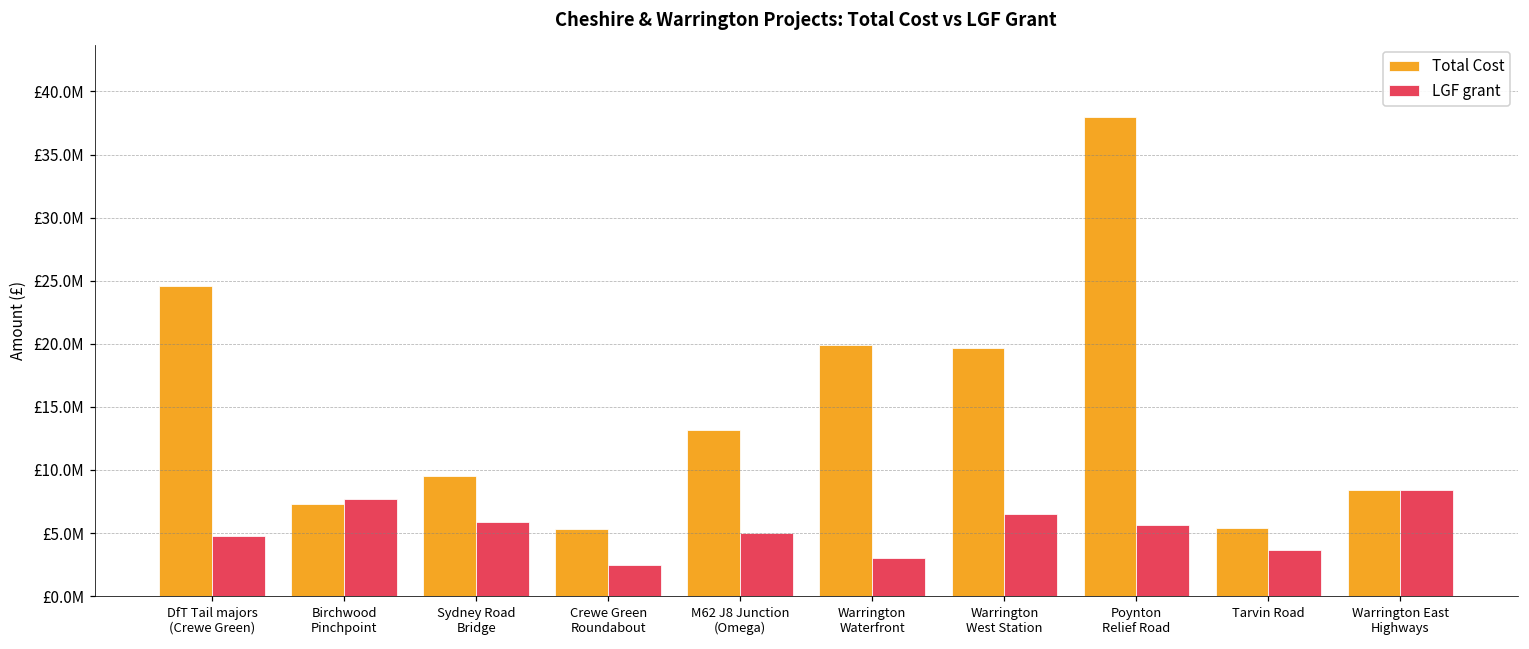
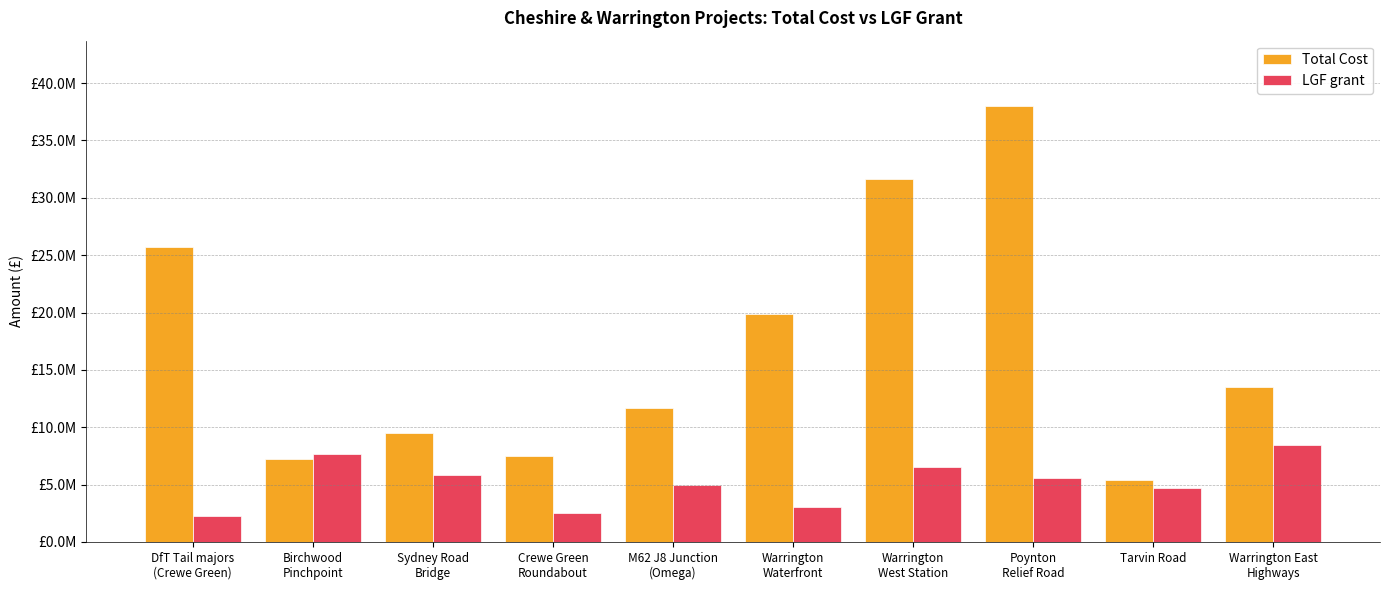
  {
    "Total Cost": {
-     "DfT Tail majors (Crewe Green)": "£24600000",
+     "DfT Tail majors (Crewe Green)": "£25700000",
      "Birchwood Pinchpoint": "£7300000",
      "Sydney Road Bridge": "£9500000",
-     "Crewe Green Roundabout": "£5300000",
-     "M62 J8 Junction (Omega)": "£13200000",
+     "Crewe Green Roundabout": "£7500000",
+     "M62 J8 Junction (Omega)": "£11700000",
      "Warrington Waterfront": "£19900000",
-     "Warrington West Station": "£19700000",
+     "Warrington West Station": "£31600000",
      "Poynton Relief Road": "£38000000",
      "Tarvin Road": "£5400000",
-     "Warrington East Highways": "£8400000"
+     "Warrington East Highways": "£13500000"
    },
    "LGF grant": {
-     "DfT Tail majors (Crewe Green)": "£4800000",
+     "DfT Tail majors (Crewe Green)": "£2300000",
      "Birchwood Pinchpoint": "£7700000",
      "Sydney Road Bridge": "£5900000",
      "Crewe Green Roundabout": "£2500000",
      "M62 J8 Junction (Omega)": "£5000000",
      "Warrington Waterfront": "£3000000",
      "Warrington West Station": "£6500000",
      "Poynton Relief Road": "£5600000",
-     "Tarvin Road": "£3700000",
+     "Tarvin Road": "£4700000",
      "Warrington East Highways": "£8400000"
    }
  }
